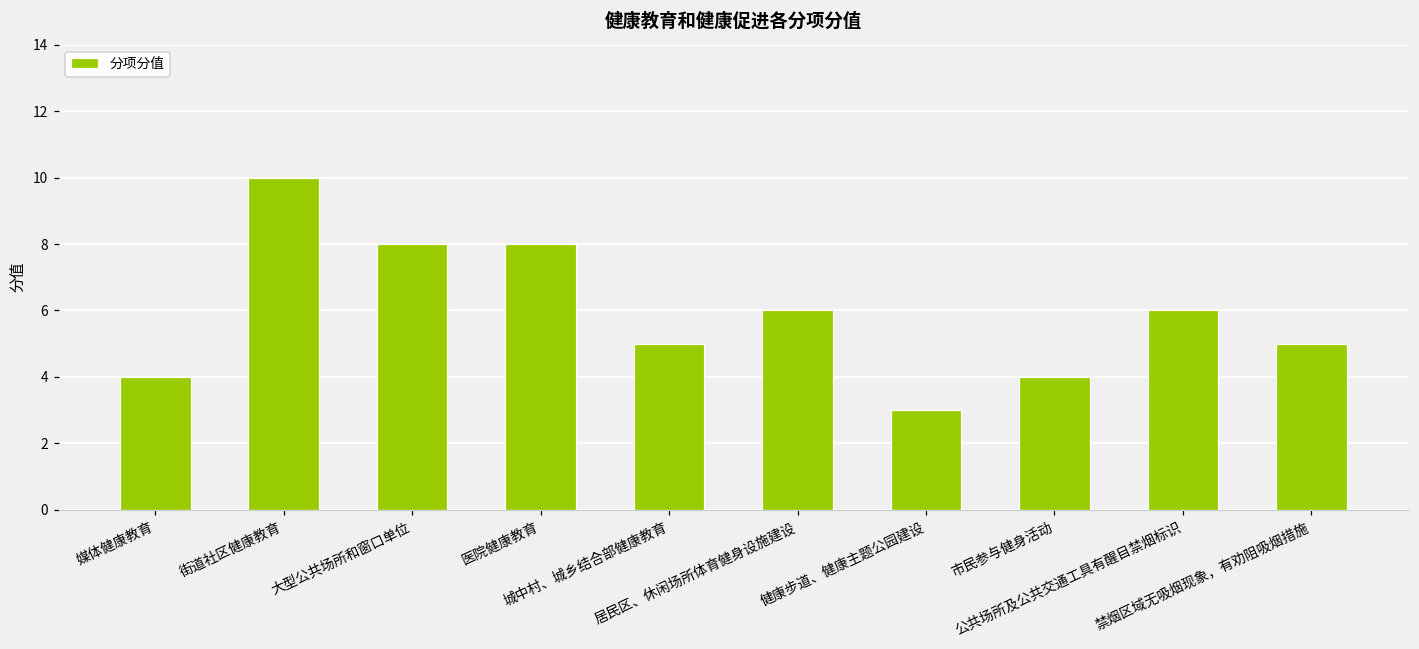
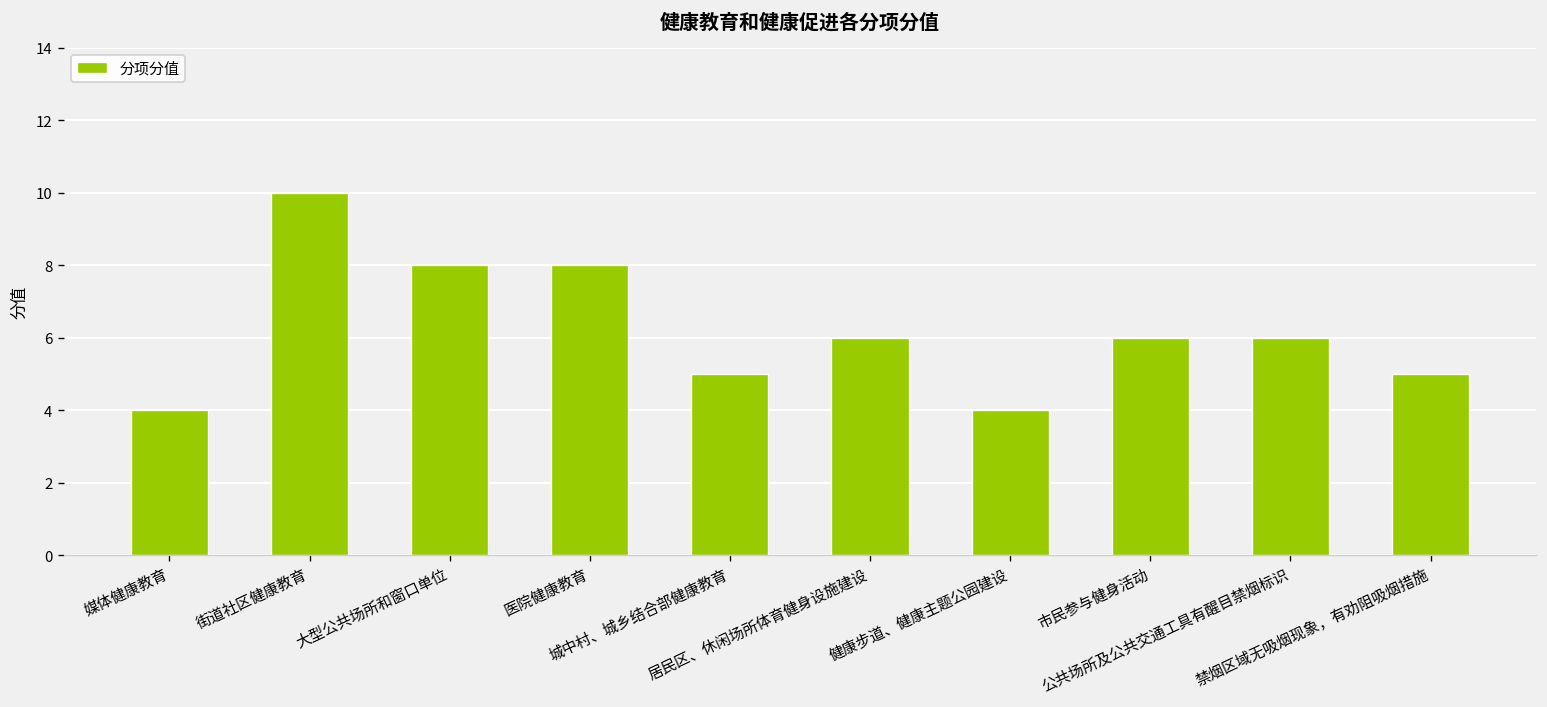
  {
    "媒体健康教育": 4,
    "街道社区健康教育": 10,
    "大型公共场所和窗口单位": 8,
    "医院健康教育": 8,
    "城中村、城乡结合部健康教育": 5,
    "居民区、休闲场所体育健身设施建设": 6,
-   "健康步道、健康主题公园建设": 3,
-   "市民参与健身活动": 4,
+   "健康步道、健康主题公园建设": 4,
+   "市民参与健身活动": 6,
    "公共场所及公共交通工具有醒目禁烟标识": 6,
    "禁烟区域无吸烟现象，有劝阻吸烟措施": 5
  }
